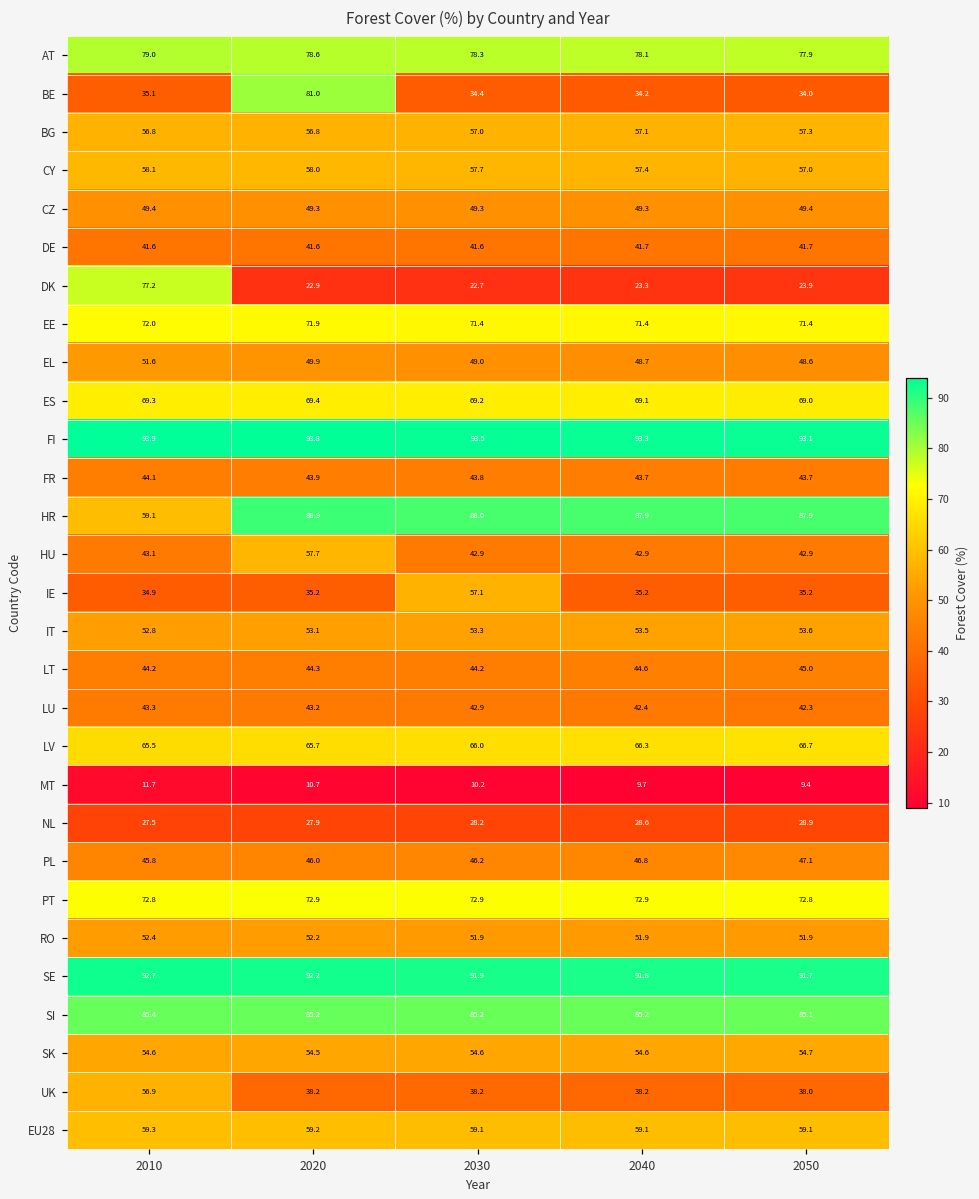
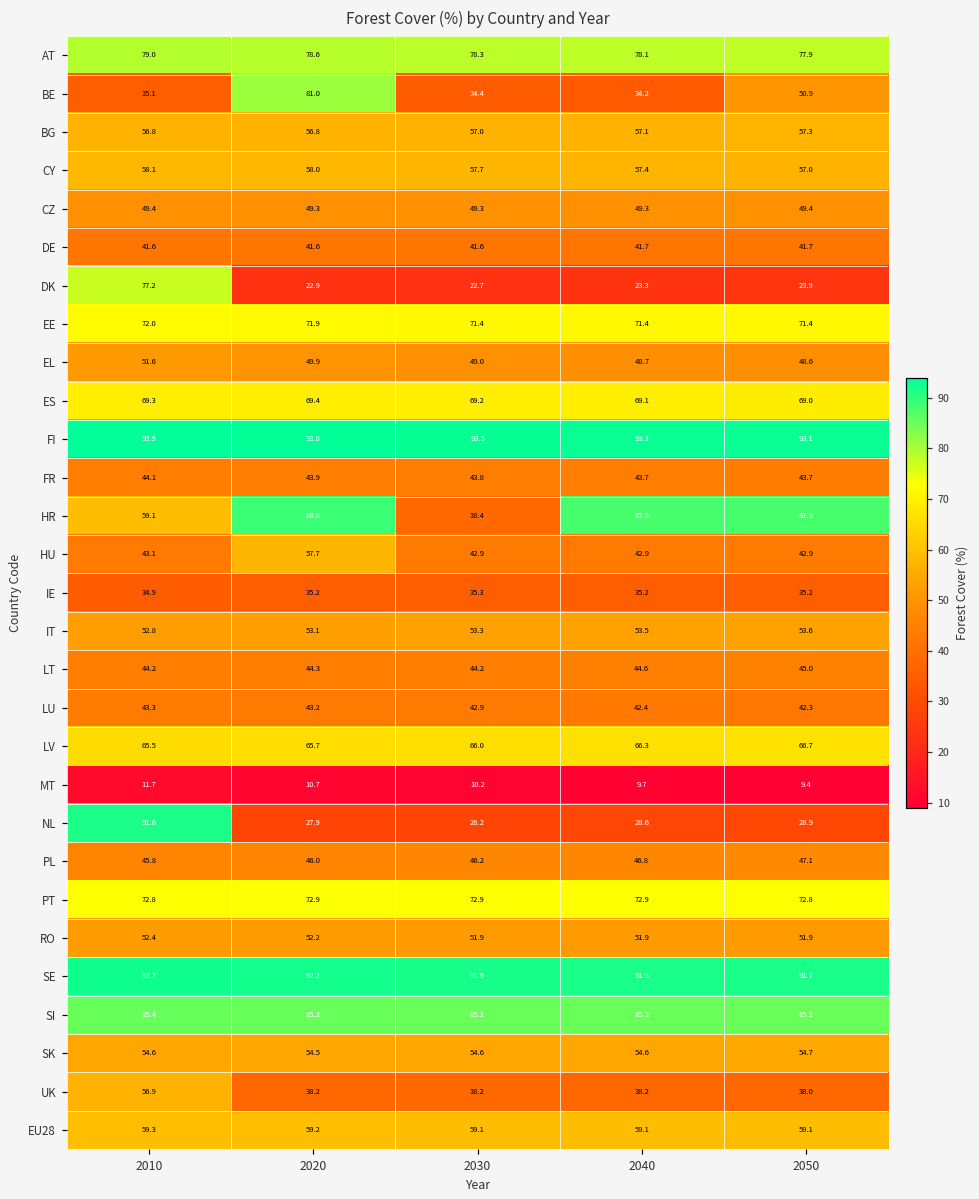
  {
    "AT": {
      "2010": 79.0,
      "2020": 78.6,
      "2030": 78.3,
      "2040": 78.1,
      "2050": 77.9
    },
    "BE": {
      "2010": 35.1,
      "2020": 81.0,
      "2030": 34.4,
      "2040": 34.2,
-     "2050": 34.0
+     "2050": 50.9
    },
    "BG": {
      "2010": 56.8,
      "2020": 56.8,
      "2030": 57.0,
      "2040": 57.1,
      "2050": 57.3
    },
    "CY": {
      "2010": 58.1,
      "2020": 58.0,
      "2030": 57.7,
      "2040": 57.4,
      "2050": 57.0
    },
    "CZ": {
      "2010": 49.4,
      "2020": 49.3,
      "2030": 49.3,
      "2040": 49.3,
      "2050": 49.4
    },
    "DE": {
      "2010": 41.6,
      "2020": 41.6,
      "2030": 41.6,
      "2040": 41.7,
      "2050": 41.7
    },
    "DK": {
      "2010": 77.2,
      "2020": 22.9,
      "2030": 22.7,
      "2040": 23.3,
      "2050": 23.9
    },
    "EE": {
      "2010": 72.0,
      "2020": 71.9,
      "2030": 71.4,
      "2040": 71.4,
      "2050": 71.4
    },
    "EL": {
      "2010": 51.6,
      "2020": 49.9,
      "2030": 49.0,
      "2040": 48.7,
      "2050": 48.6
    },
    "ES": {
      "2010": 69.3,
      "2020": 69.4,
      "2030": 69.2,
      "2040": 69.1,
      "2050": 69.0
    },
    "FI": {
      "2010": 93.9,
      "2020": 93.8,
      "2030": 93.5,
      "2040": 93.3,
      "2050": 93.1
    },
    "FR": {
      "2010": 44.1,
      "2020": 43.9,
      "2030": 43.8,
      "2040": 43.7,
      "2050": 43.7
    },
    "HR": {
      "2010": 59.1,
      "2020": 88.9,
-     "2030": 88.0,
+     "2030": 38.4,
      "2040": 87.9,
      "2050": 87.9
    },
    "HU": {
      "2010": 43.1,
      "2020": 57.7,
      "2030": 42.9,
      "2040": 42.9,
      "2050": 42.9
    },
    "IE": {
      "2010": 34.9,
      "2020": 35.2,
-     "2030": 57.1,
+     "2030": 35.3,
      "2040": 35.2,
      "2050": 35.2
    },
    "IT": {
      "2010": 52.8,
      "2020": 53.1,
      "2030": 53.3,
      "2040": 53.5,
      "2050": 53.6
    },
    "LT": {
      "2010": 44.2,
      "2020": 44.3,
      "2030": 44.2,
      "2040": 44.6,
      "2050": 45.0
    },
    "LU": {
      "2010": 43.3,
      "2020": 43.2,
      "2030": 42.9,
      "2040": 42.4,
      "2050": 42.3
    },
    "LV": {
      "2010": 65.5,
      "2020": 65.7,
      "2030": 66.0,
      "2040": 66.3,
      "2050": 66.7
    },
    "MT": {
      "2010": 11.7,
      "2020": 10.7,
      "2030": 10.2,
      "2040": 9.7,
      "2050": 9.4
    },
    "NL": {
-     "2010": 27.5,
+     "2010": 91.6,
      "2020": 27.9,
      "2030": 28.2,
      "2040": 28.6,
      "2050": 28.9
    },
    "PL": {
      "2010": 45.8,
      "2020": 46.0,
      "2030": 46.2,
      "2040": 46.8,
      "2050": 47.1
    },
    "PT": {
      "2010": 72.8,
      "2020": 72.9,
      "2030": 72.9,
      "2040": 72.9,
      "2050": 72.8
    },
    "RO": {
      "2010": 52.4,
      "2020": 52.2,
      "2030": 51.9,
      "2040": 51.9,
      "2050": 51.9
    },
    "SE": {
      "2010": 92.7,
      "2020": 92.2,
      "2030": 91.9,
      "2040": 91.8,
      "2050": 91.7
    },
    "SI": {
      "2010": 85.4,
      "2020": 85.2,
      "2030": 85.2,
      "2040": 85.2,
      "2050": 85.1
    },
    "SK": {
      "2010": 54.6,
      "2020": 54.5,
      "2030": 54.6,
      "2040": 54.6,
      "2050": 54.7
    },
    "UK": {
      "2010": 56.9,
      "2020": 38.2,
      "2030": 38.2,
      "2040": 38.2,
      "2050": 38.0
    },
    "EU28": {
      "2010": 59.3,
      "2020": 59.2,
      "2030": 59.1,
      "2040": 59.1,
      "2050": 59.1
    }
  }
